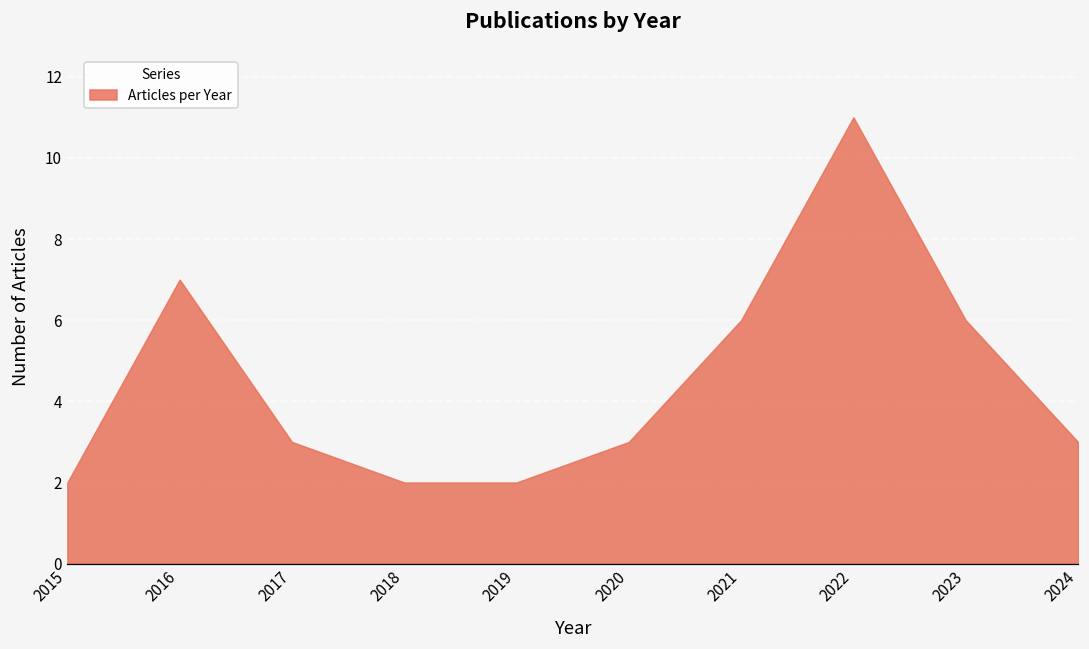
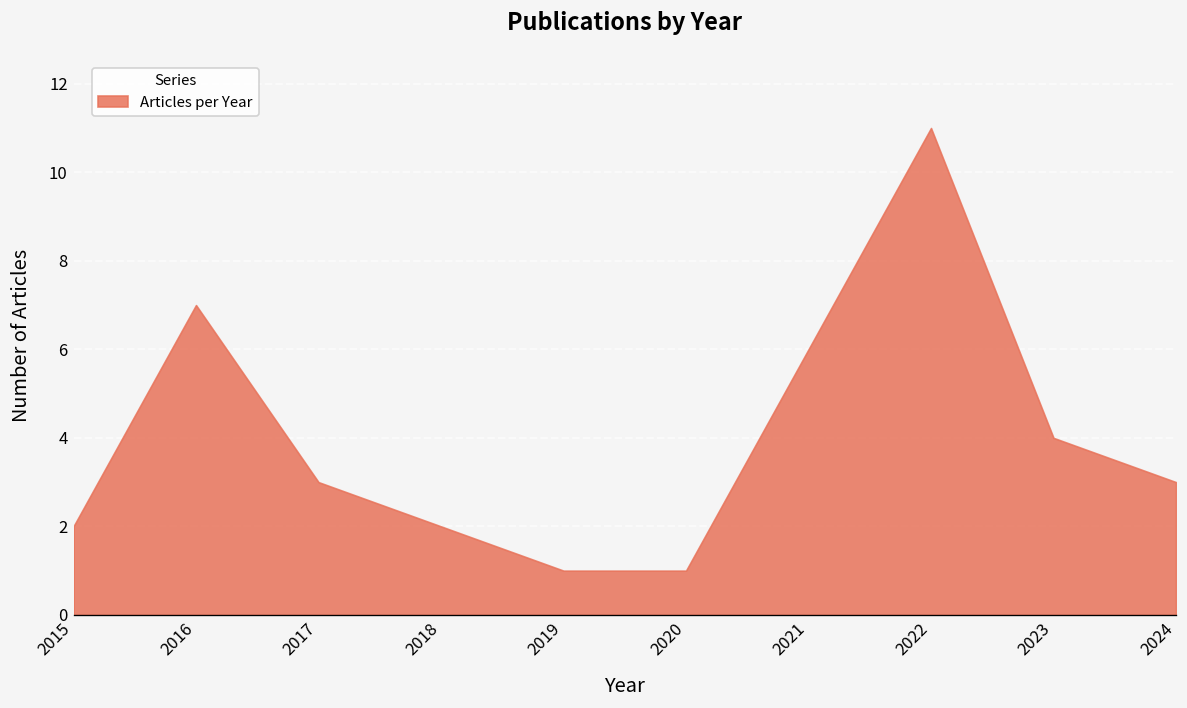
  {
    "2015": 2,
    "2016": 7,
    "2017": 3,
    "2018": 2,
-   "2019": 2,
-   "2020": 3,
+   "2019": 1,
+   "2020": 1,
    "2021": 6,
    "2022": 11,
-   "2023": 6,
+   "2023": 4,
    "2024": 3
  }
